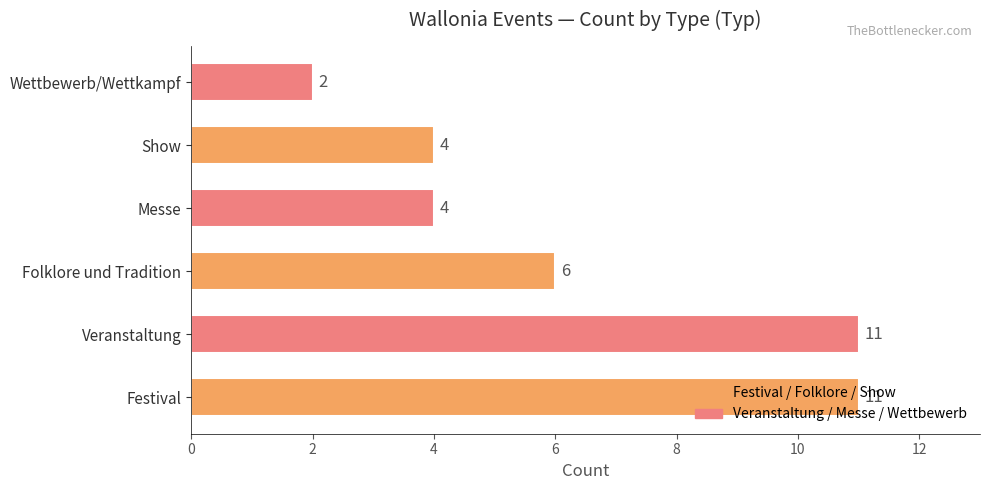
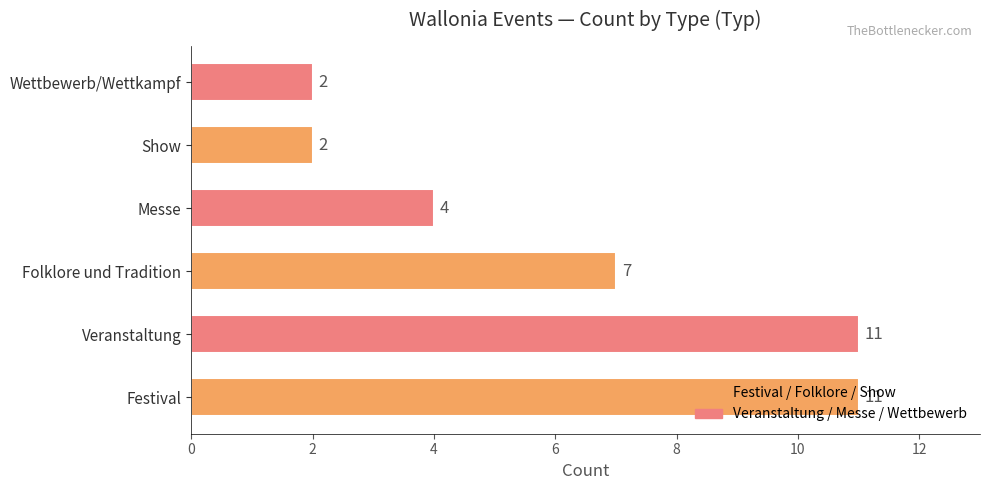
  {
    "Wettbewerb/Wettkampf": 2,
-   "Show": 4,
+   "Show": 2,
    "Messe": 4,
-   "Folklore und Tradition": 6,
+   "Folklore und Tradition": 7,
    "Veranstaltung": 11,
    "Festival": 11
  }
